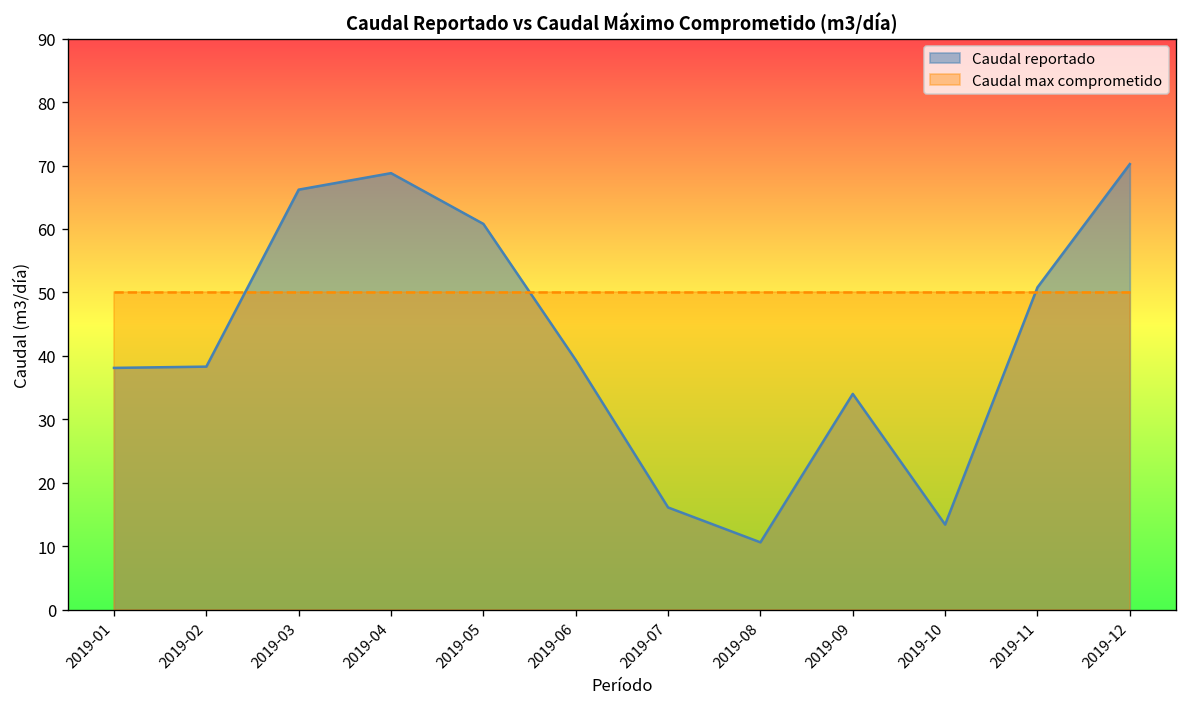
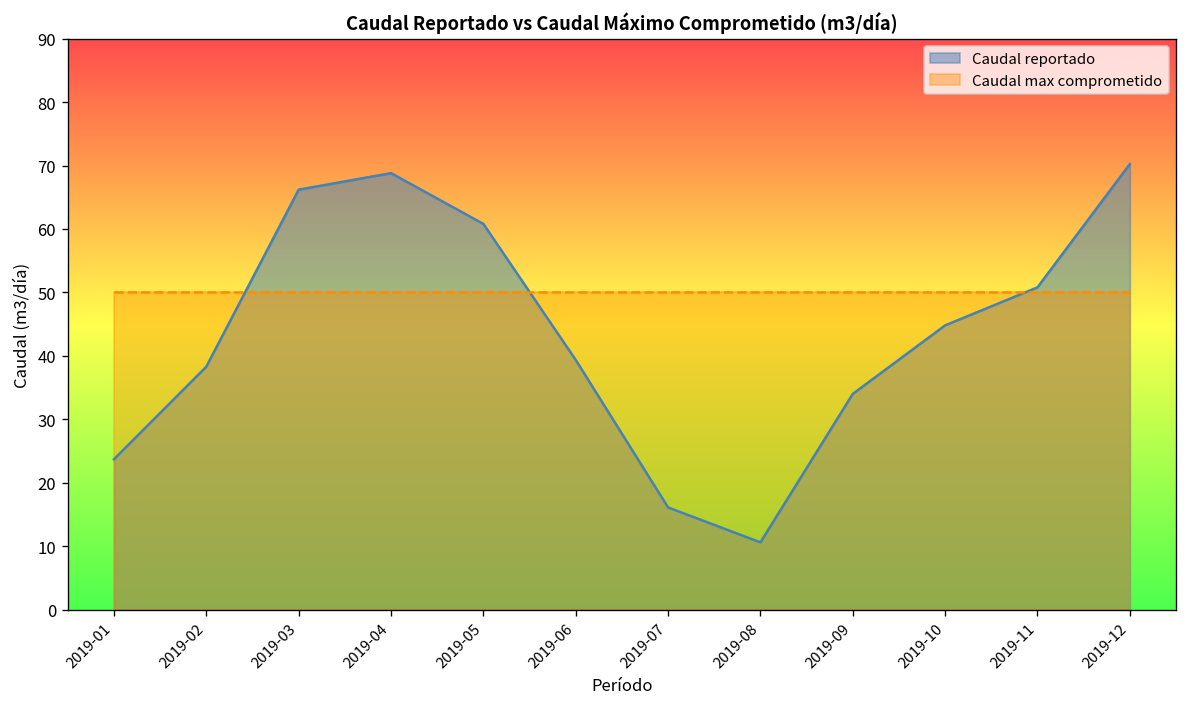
  {
    "Caudal reportado": {
-     "2019-01": 38,
+     "2019-01": 24,
      "2019-02": 38,
      "2019-03": 66,
      "2019-04": 69,
      "2019-05": 61,
      "2019-06": 39,
      "2019-07": 16,
      "2019-08": 11,
      "2019-09": 34,
-     "2019-10": 13,
+     "2019-10": 45,
      "2019-11": 51,
      "2019-12": 70
    },
    "Caudal max comprometido": {
      "2019-01": 50,
      "2019-02": 50,
      "2019-03": 50,
      "2019-04": 50,
      "2019-05": 50,
      "2019-06": 50,
      "2019-07": 50,
      "2019-08": 50,
      "2019-09": 50,
      "2019-10": 50,
      "2019-11": 50,
      "2019-12": 50
    }
  }
